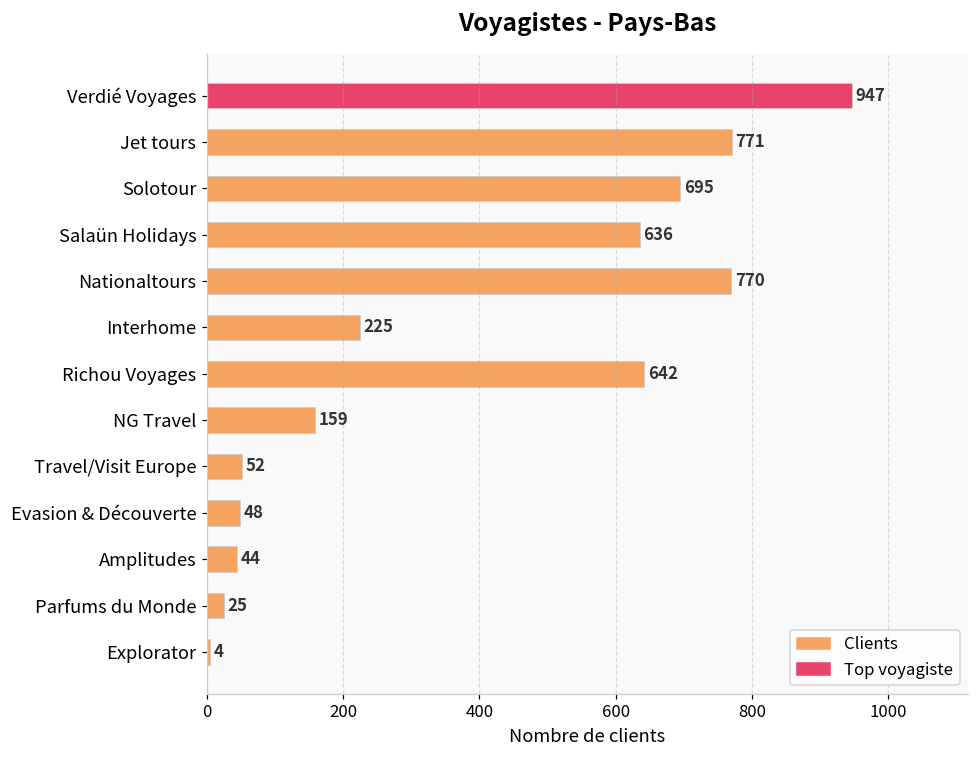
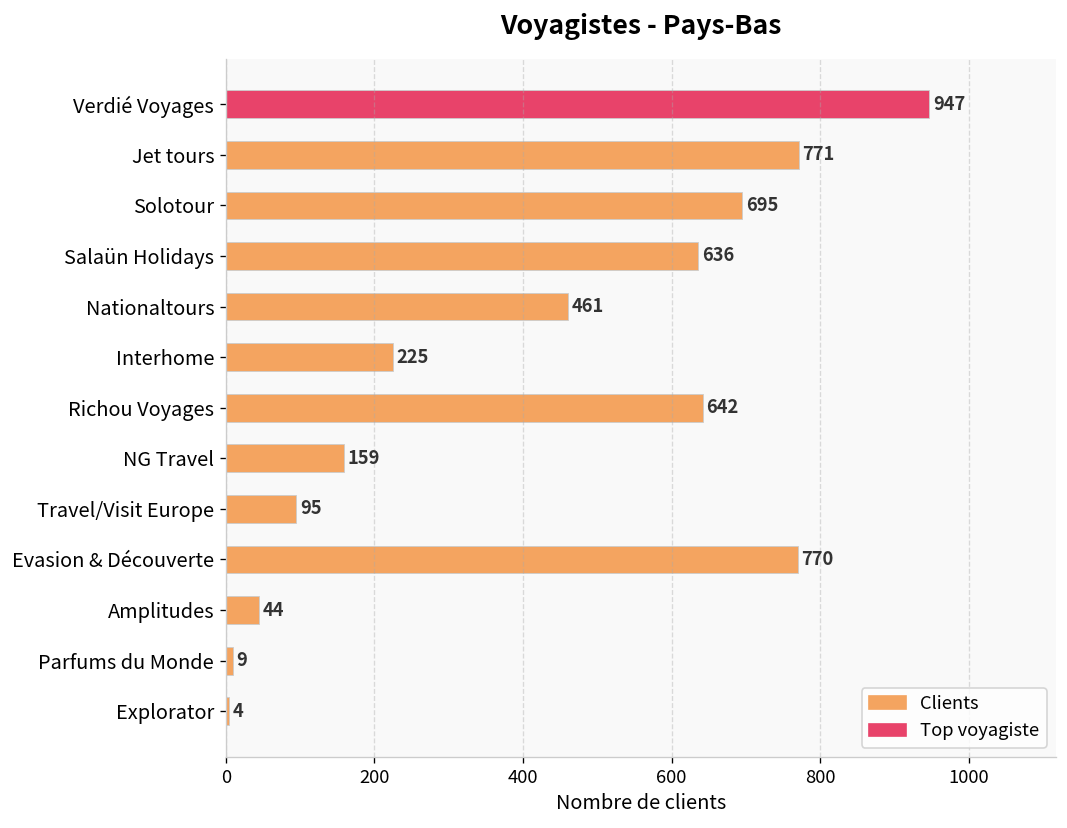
  {
    "Verdié Voyages": 947,
    "Jet tours": 771,
    "Solotour": 695,
    "Salaün Holidays": 636,
-   "Nationaltours": 770,
+   "Nationaltours": 461,
    "Interhome": 225,
    "Richou Voyages": 642,
    "NG Travel": 159,
-   "Travel/Visit Europe": 52,
-   "Evasion & Découverte": 48,
+   "Travel/Visit Europe": 95,
+   "Evasion & Découverte": 770,
    "Amplitudes": 44,
-   "Parfums du Monde": 25,
+   "Parfums du Monde": 9,
    "Explorator": 4
  }
